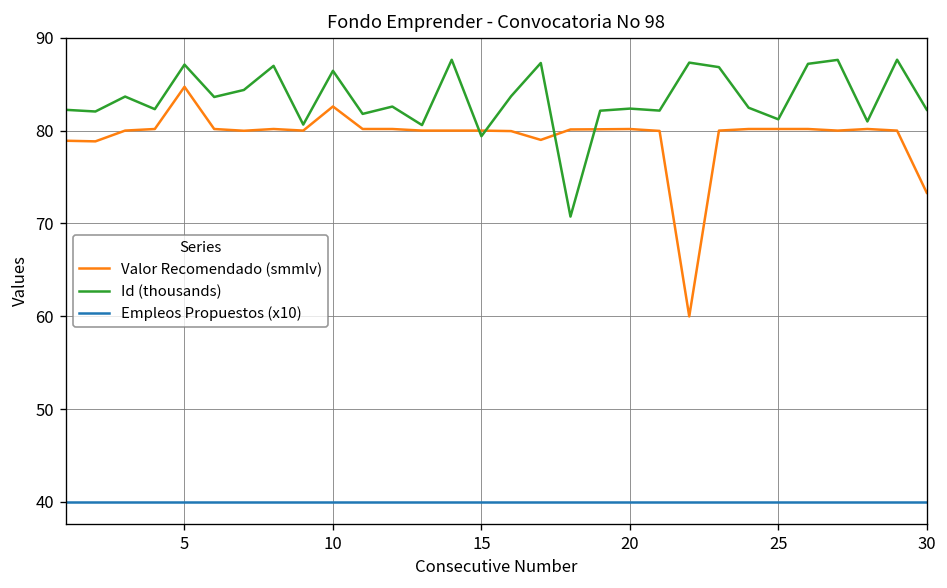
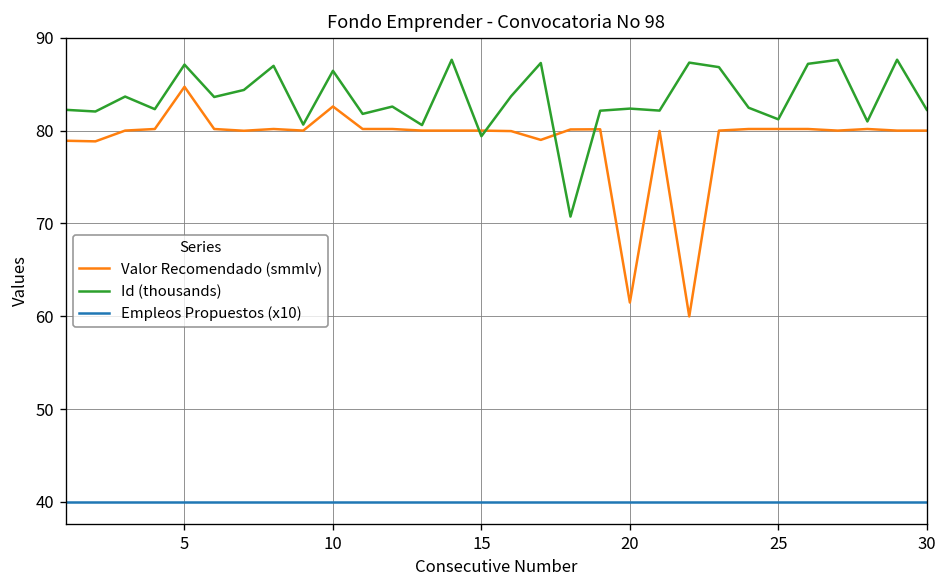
  {
    "Valor Recomendado (smmlv)": {
      "5": 85,
      "10": 83,
      "15": 80,
-     "20": 80,
+     "20": 61,
      "25": 80,
-     "30": 73
+     "30": 80
    },
    "Id (thousands)": {
      "5": 87,
      "10": 86,
      "15": 79,
      "20": 82,
      "25": 81,
      "30": 82
    },
    "Empleos Propuestos (x10)": {
      "5": 40,
      "10": 40,
      "15": 40,
      "20": 40,
      "25": 40,
      "30": 40
    }
  }
